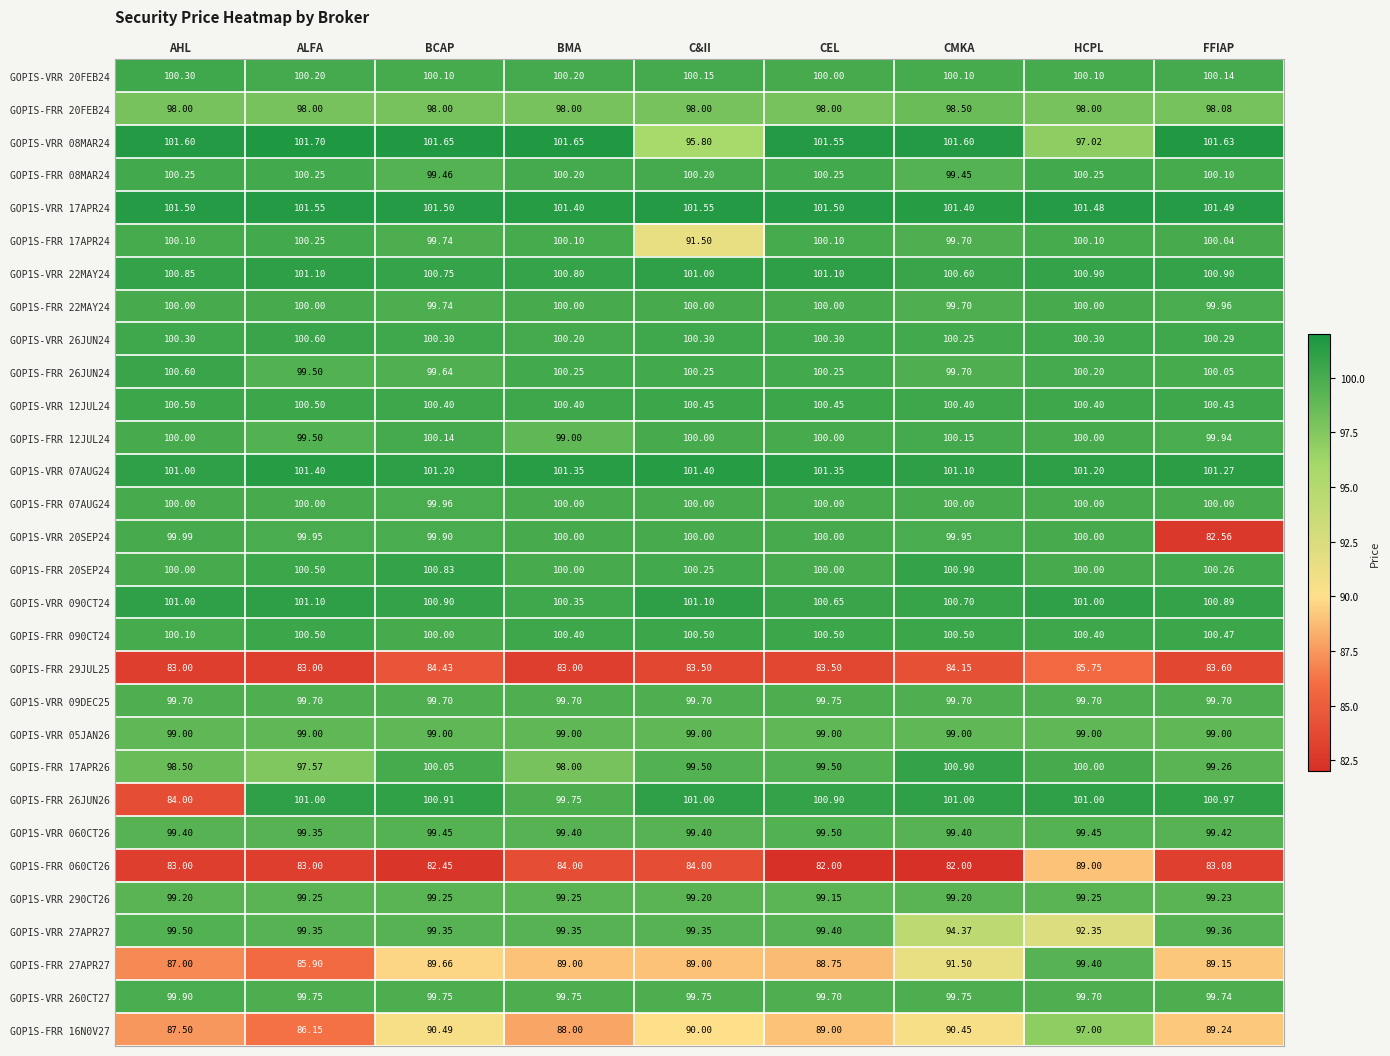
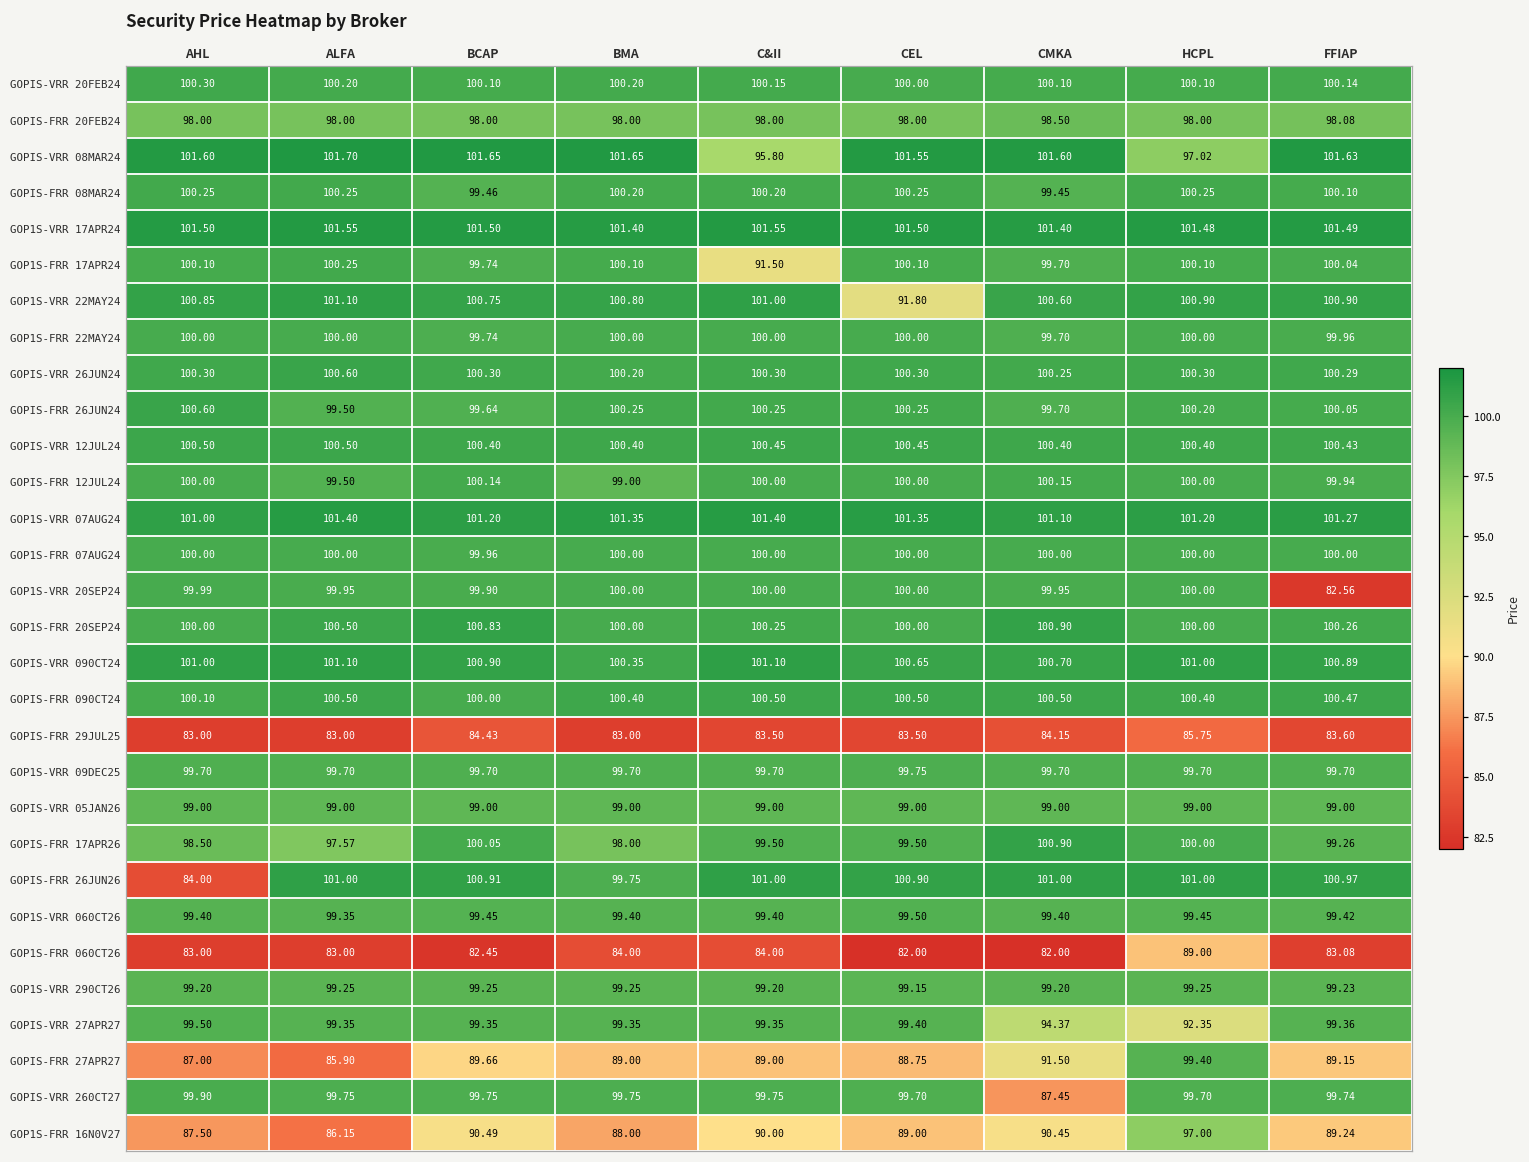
  {
    "GOP1S-VRR 22MAY24": {
      "AHL": 100.85,
      "ALFA": 101.10,
      "BCAP": 100.75,
      "BMA": 100.80,
      "C&II": 101.00,
-     "CEL": 101.10,
+     "CEL": 91.80,
      "CMKA": 100.60,
      "HCPL": 100.90,
      "FFIAP": 100.90
    },
    "GOPIS-VRR 260CT27": {
      "AHL": 99.90,
      "ALFA": 99.75,
      "BCAP": 99.75,
      "BMA": 99.75,
      "C&II": 99.75,
      "CEL": 99.70,
-     "CMKA": 99.75,
+     "CMKA": 87.45,
      "HCPL": 99.70,
      "FFIAP": 99.74
    }
  }
